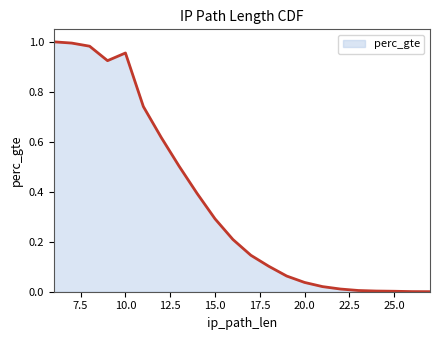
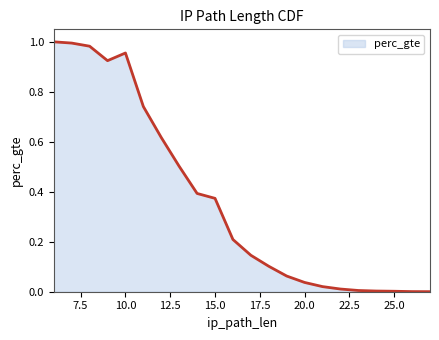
  {
    "10.0": 0.96,
-   "15.0": 0.29,
+   "15.0": 0.37,
    "20.0": 0.04,
    "25.0": 0.00
  }
